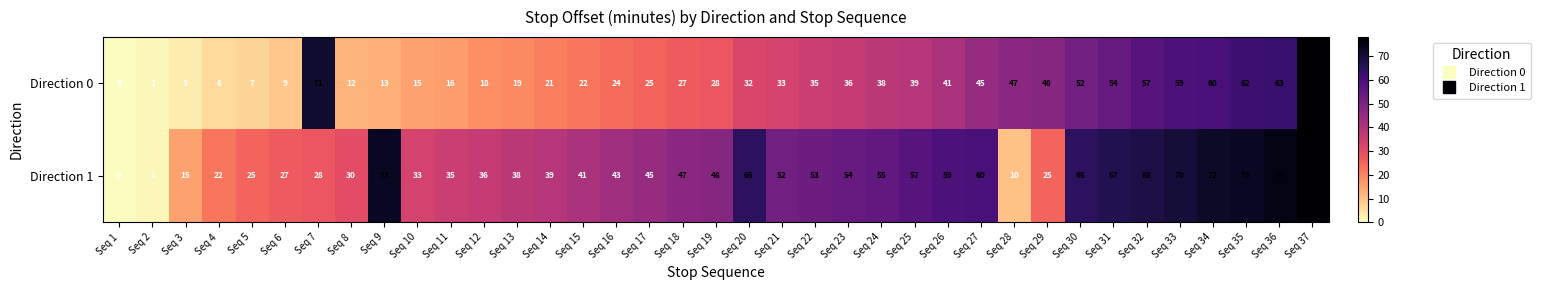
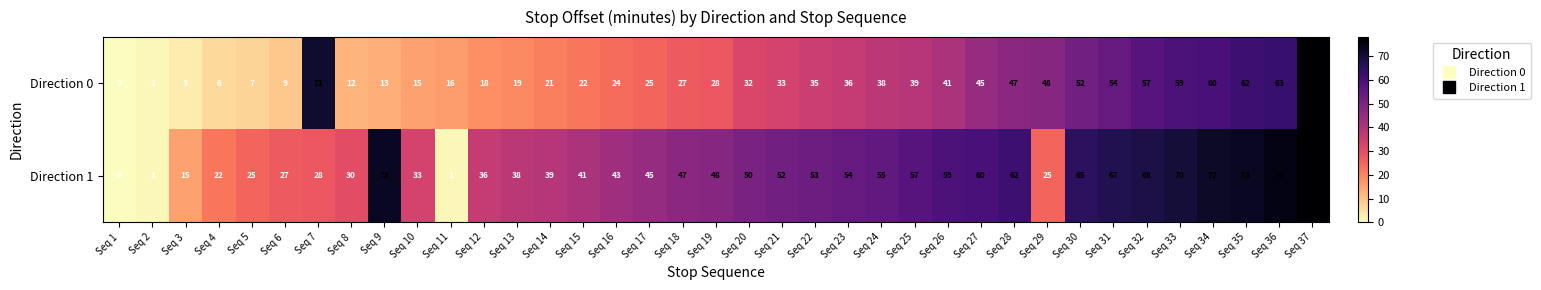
  {
    "Direction 0": {
      "Seq 1": 0,
      "Seq 2": 1,
      "Seq 3": 3,
      "Seq 4": 6,
      "Seq 5": 7,
      "Seq 6": 9,
      "Seq 8": 12,
      "Seq 9": 13,
      "Seq 10": 15,
      "Seq 11": 16,
      "Seq 12": 18,
      "Seq 13": 19,
      "Seq 14": 21,
      "Seq 15": 22,
      "Seq 16": 24,
      "Seq 17": 25,
      "Seq 18": 27,
      "Seq 19": 28,
      "Seq 20": 32,
      "Seq 21": 33,
      "Seq 22": 35,
      "Seq 23": 36,
      "Seq 24": 38,
      "Seq 25": 39,
      "Seq 26": 41,
      "Seq 27": 45,
      "Seq 28": 47,
      "Seq 29": 48,
      "Seq 30": 52,
      "Seq 31": 54,
      "Seq 32": 57,
      "Seq 33": 59,
      "Seq 34": 60,
      "Seq 35": 62,
      "Seq 36": 63
    },
    "Direction 1": {
      "Seq 1": 0,
      "Seq 2": 1,
      "Seq 3": 15,
      "Seq 4": 22,
      "Seq 5": 25,
      "Seq 6": 27,
      "Seq 7": 28,
      "Seq 8": 30,
      "Seq 10": 33,
-     "Seq 11": 35,
+     "Seq 11": 1,
      "Seq 12": 36,
      "Seq 13": 38,
      "Seq 14": 39,
      "Seq 15": 41,
      "Seq 16": 43,
      "Seq 17": 45,
      "Seq 18": 47,
      "Seq 19": 48,
-     "Seq 20": 65,
+     "Seq 20": 50,
      "Seq 21": 52,
      "Seq 22": 53,
      "Seq 23": 54,
      "Seq 24": 55,
      "Seq 25": 57,
      "Seq 26": 59,
      "Seq 27": 60,
-     "Seq 28": 10,
+     "Seq 28": 62,
      "Seq 29": 25,
      "Seq 30": 65,
      "Seq 31": 67,
      "Seq 32": 68,
      "Seq 33": 70
    }
  }
